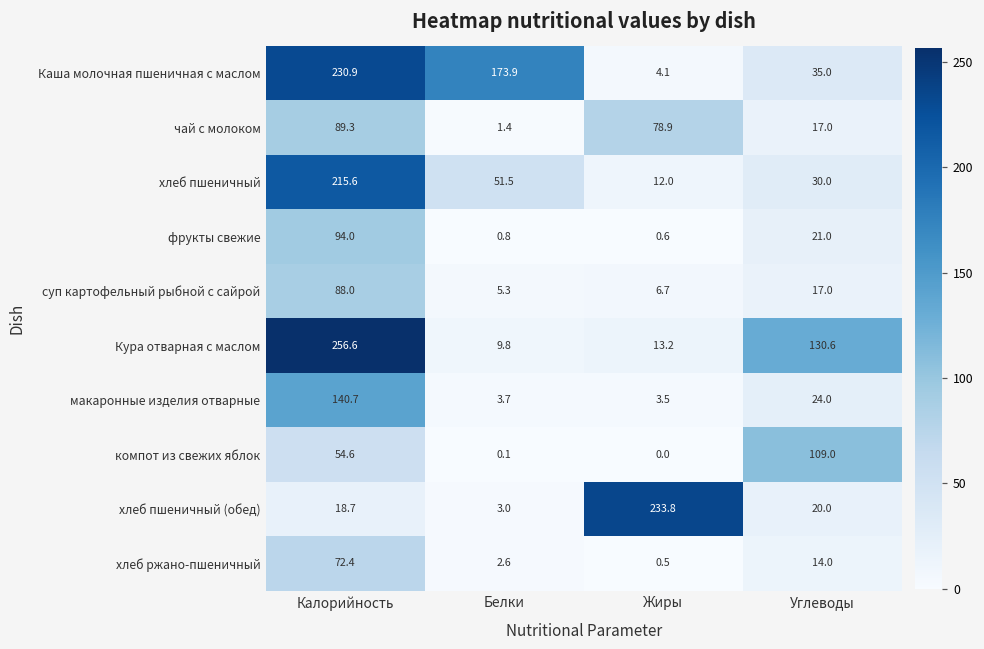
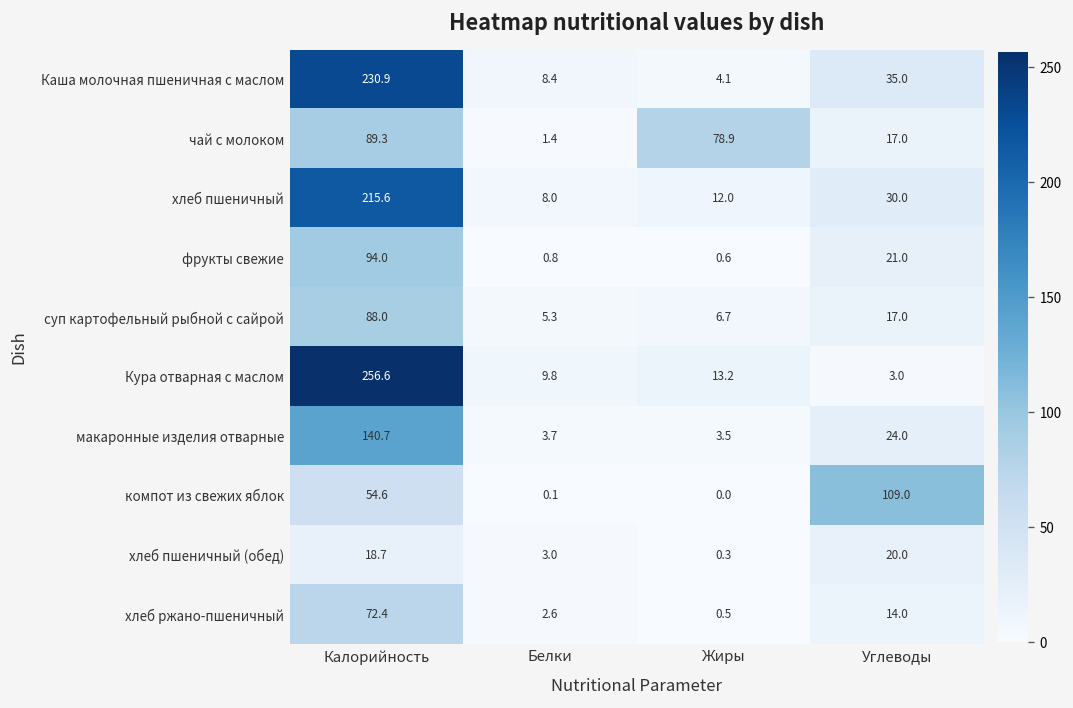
  {
    "Каша молочная пшеничная с маслом": {
      "Калорийность": 230.9,
-     "Белки": 173.9,
+     "Белки": 8.4,
      "Жиры": 4.1,
      "Углеводы": 35.0
    },
    "чай с молоком": {
      "Калорийность": 89.3,
      "Белки": 1.4,
      "Жиры": 78.9,
      "Углеводы": 17.0
    },
    "хлеб пшеничный": {
      "Калорийность": 215.6,
-     "Белки": 51.5,
+     "Белки": 8.0,
      "Жиры": 12.0,
      "Углеводы": 30.0
    },
    "фрукты свежие": {
      "Калорийность": 94.0,
      "Белки": 0.8,
      "Жиры": 0.6,
      "Углеводы": 21.0
    },
    "суп картофельный рыбной с сайрой": {
      "Калорийность": 88.0,
      "Белки": 5.3,
      "Жиры": 6.7,
      "Углеводы": 17.0
    },
    "Кура отварная с маслом": {
      "Калорийность": 256.6,
      "Белки": 9.8,
      "Жиры": 13.2,
-     "Углеводы": 130.6
+     "Углеводы": 3.0
    },
    "макаронные изделия отварные": {
      "Калорийность": 140.7,
      "Белки": 3.7,
      "Жиры": 3.5,
      "Углеводы": 24.0
    },
    "компот из свежих яблок": {
      "Калорийность": 54.6,
      "Белки": 0.1,
      "Жиры": 0.0,
      "Углеводы": 109.0
    },
    "хлеб пшеничный (обед)": {
      "Калорийность": 18.7,
      "Белки": 3.0,
-     "Жиры": 233.8,
+     "Жиры": 0.3,
      "Углеводы": 20.0
    },
    "хлеб ржано-пшеничный": {
      "Калорийность": 72.4,
      "Белки": 2.6,
      "Жиры": 0.5,
      "Углеводы": 14.0
    }
  }
